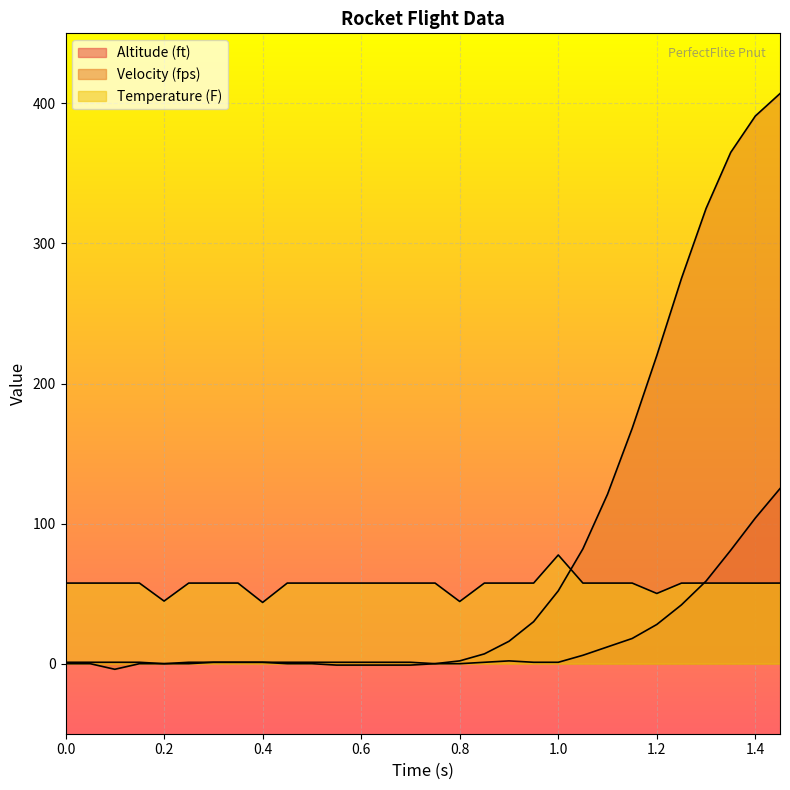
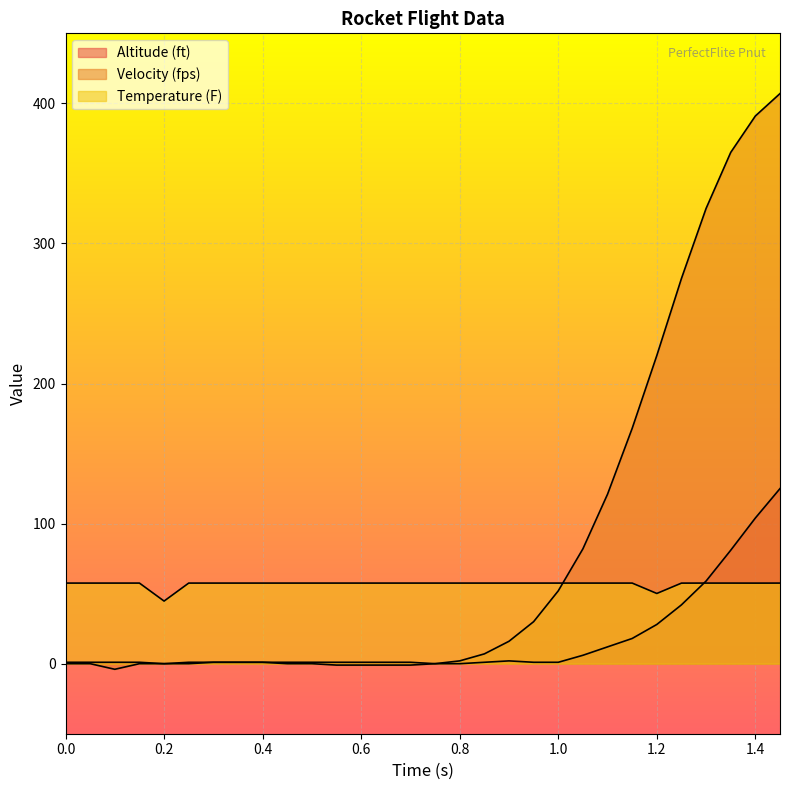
  {
    "Temperature (F)": {
      "0.0": 58,
      "0.2": 45,
-     "0.4": 44,
+     "0.4": 58,
      "0.6": 58,
-     "0.8": 44,
-     "1.0": 78,
+     "0.8": 58,
+     "1.0": 58,
      "1.2": 50,
      "1.4": 58
    }
  }
